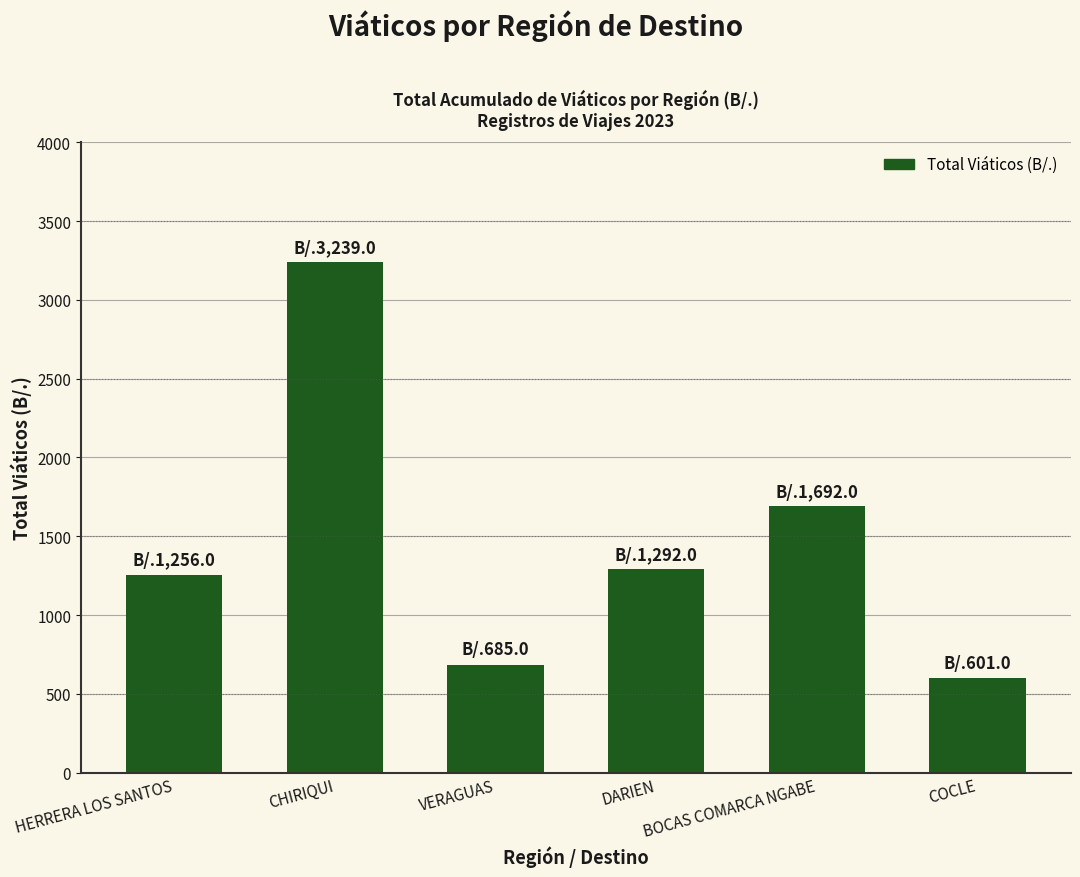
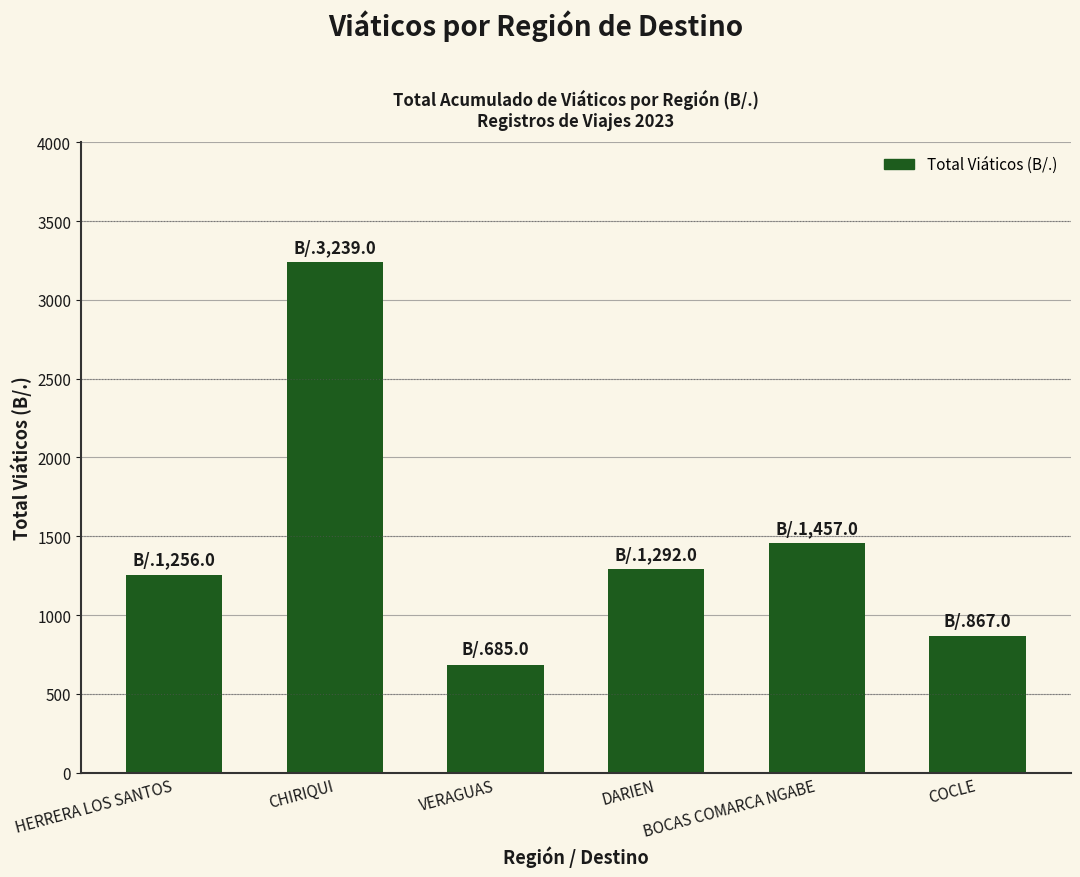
  {
    "HERRERA LOS SANTOS": "1,256.0",
    "CHIRIQUI": "3,239.0",
    "VERAGUAS": "685.0",
    "DARIEN": "1,292.0",
-   "BOCAS COMARCA NGABE": "1,692.0",
-   "COCLE": "601.0"
+   "BOCAS COMARCA NGABE": "1,457.0",
+   "COCLE": "867.0"
  }
